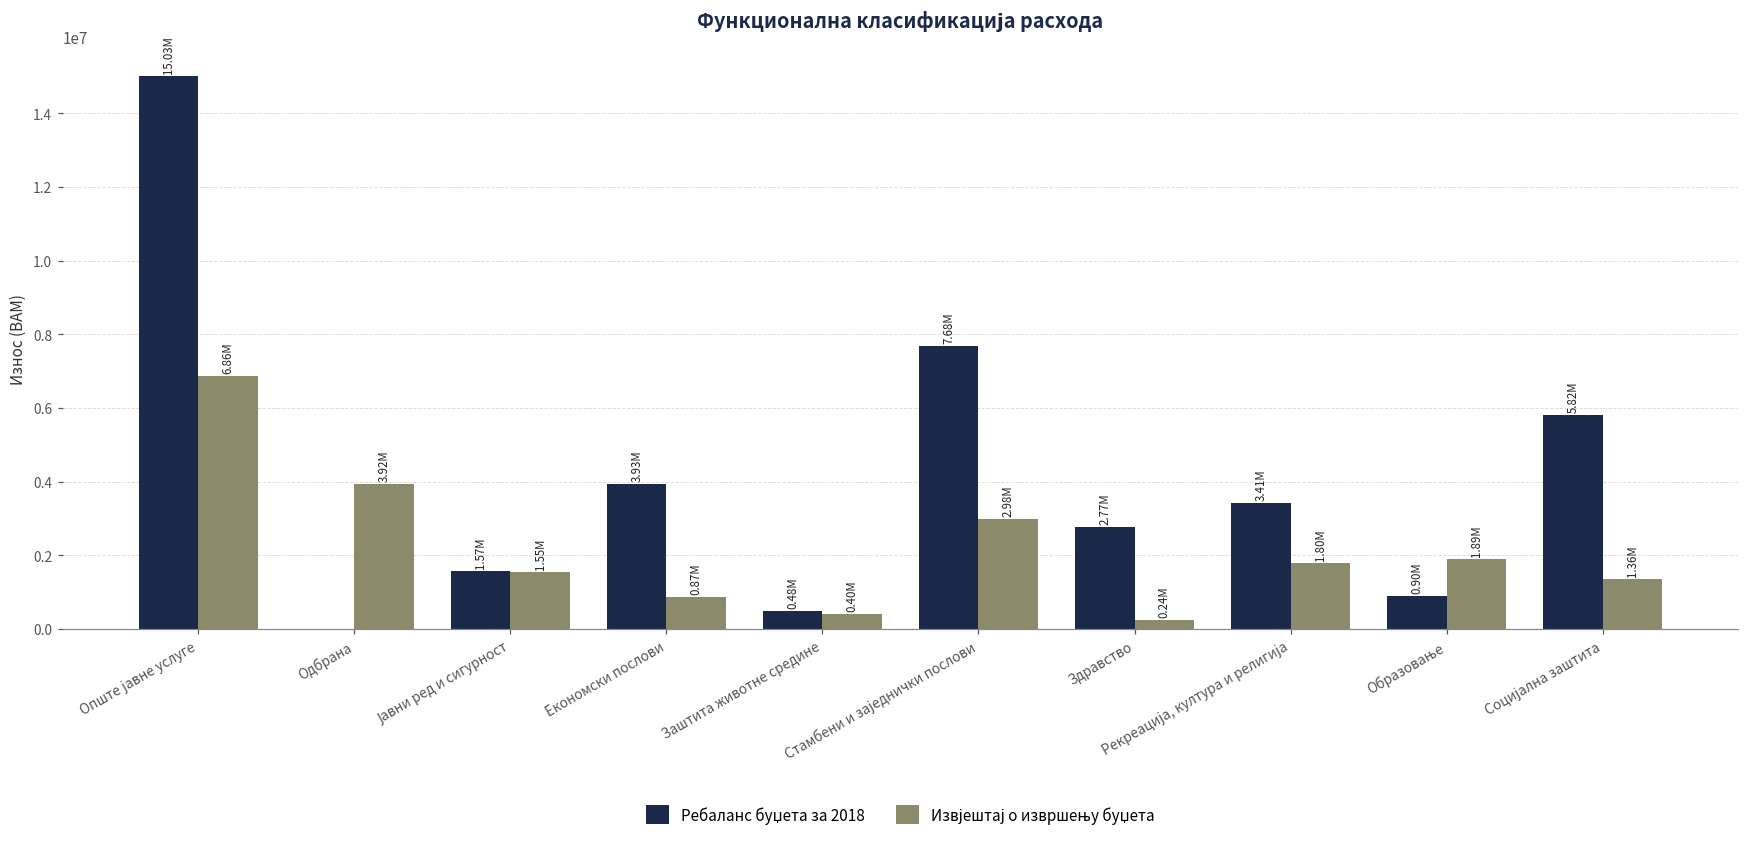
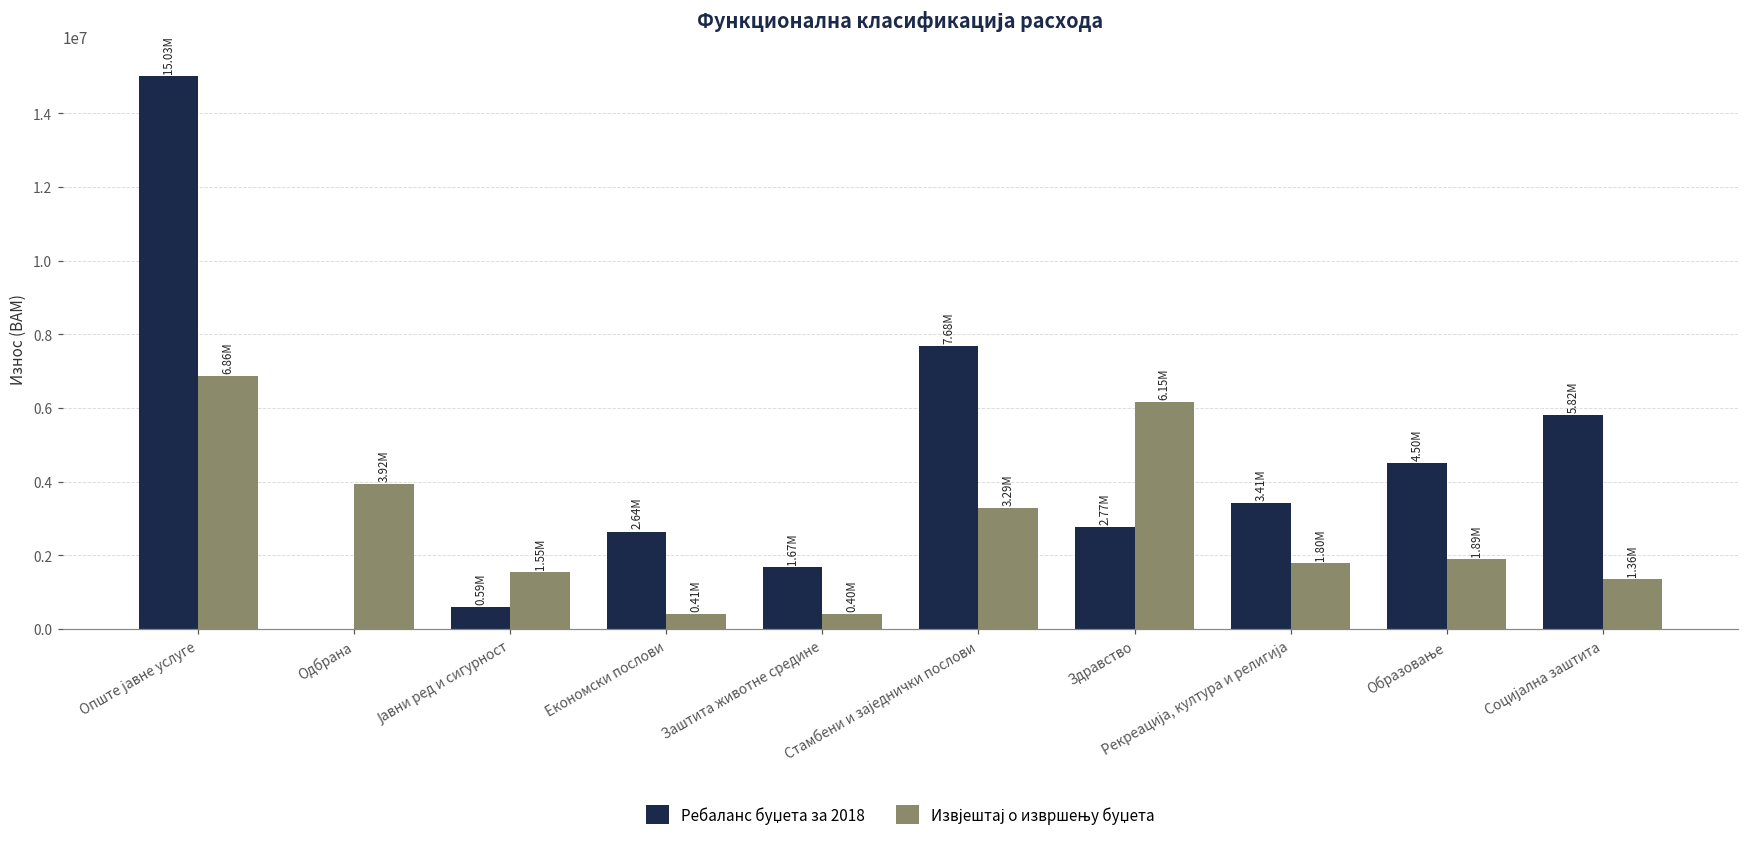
  {
    "Ребаланс буџета за 2018": {
      "Опште јавне услуге": "15.03M",
-     "Јавни ред и сигурност": "1.57M",
-     "Економски послови": "3.93M",
-     "Заштита животне средине": "0.48M",
+     "Јавни ред и сигурност": "0.59M",
+     "Економски послови": "2.64M",
+     "Заштита животне средине": "1.67M",
      "Стамбени и заједнички послови": "7.68M",
      "Здравство": "2.77M",
      "Рекреација, култура и религија": "3.41M",
-     "Образовање": "0.90M",
+     "Образовање": "4.50M",
      "Социјална заштита": "5.82M"
    },
    "Извјештај о извршењу буџета": {
      "Опште јавне услуге": "6.86M",
      "Одбрана": "3.92M",
      "Јавни ред и сигурност": "1.55M",
-     "Економски послови": "0.87M",
+     "Економски послови": "0.41M",
      "Заштита животне средине": "0.40M",
-     "Стамбени и заједнички послови": "2.98M",
-     "Здравство": "0.24M",
+     "Стамбени и заједнички послови": "3.29M",
+     "Здравство": "6.15M",
      "Рекреација, култура и религија": "1.80M",
      "Образовање": "1.89M",
      "Социјална заштита": "1.36M"
    }
  }
